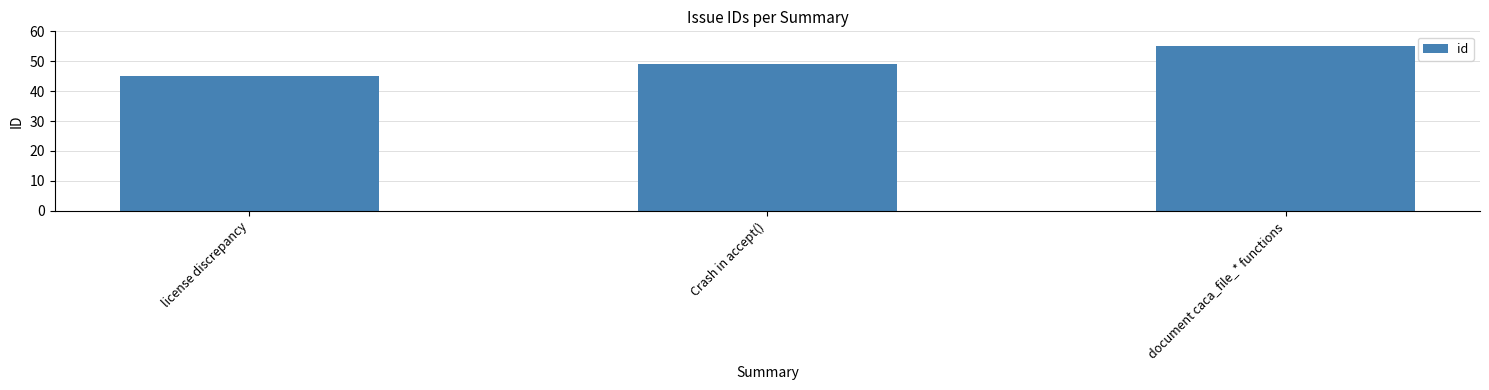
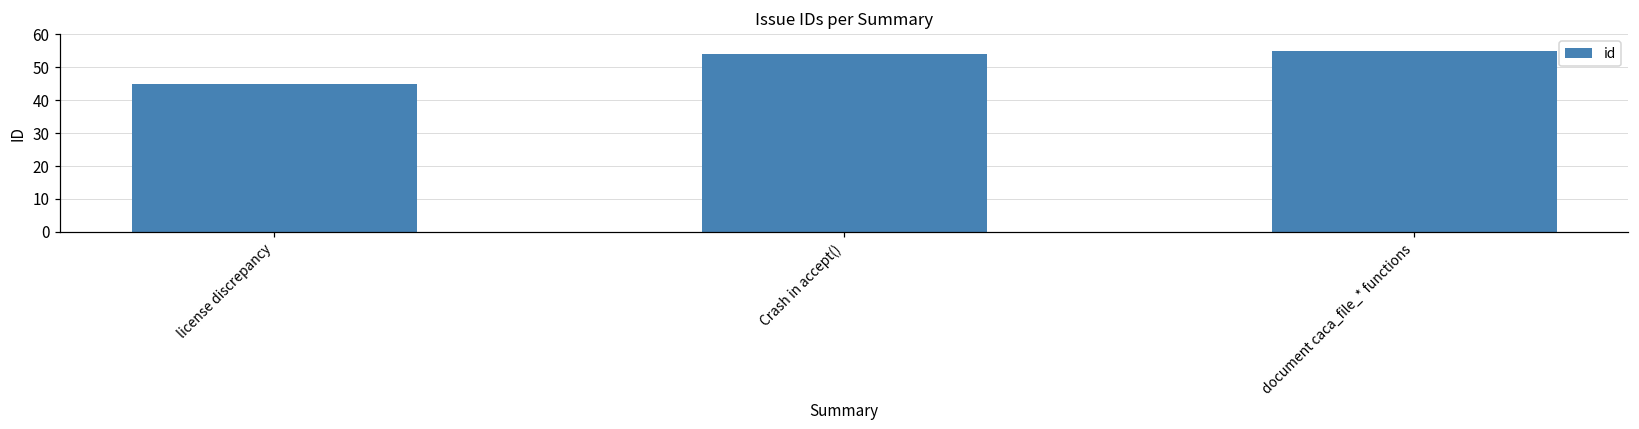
  {
    "license discrepancy": 45,
-   "Crash in accept()": 49,
+   "Crash in accept()": 54,
    "document caca_file_* functions": 55
  }
